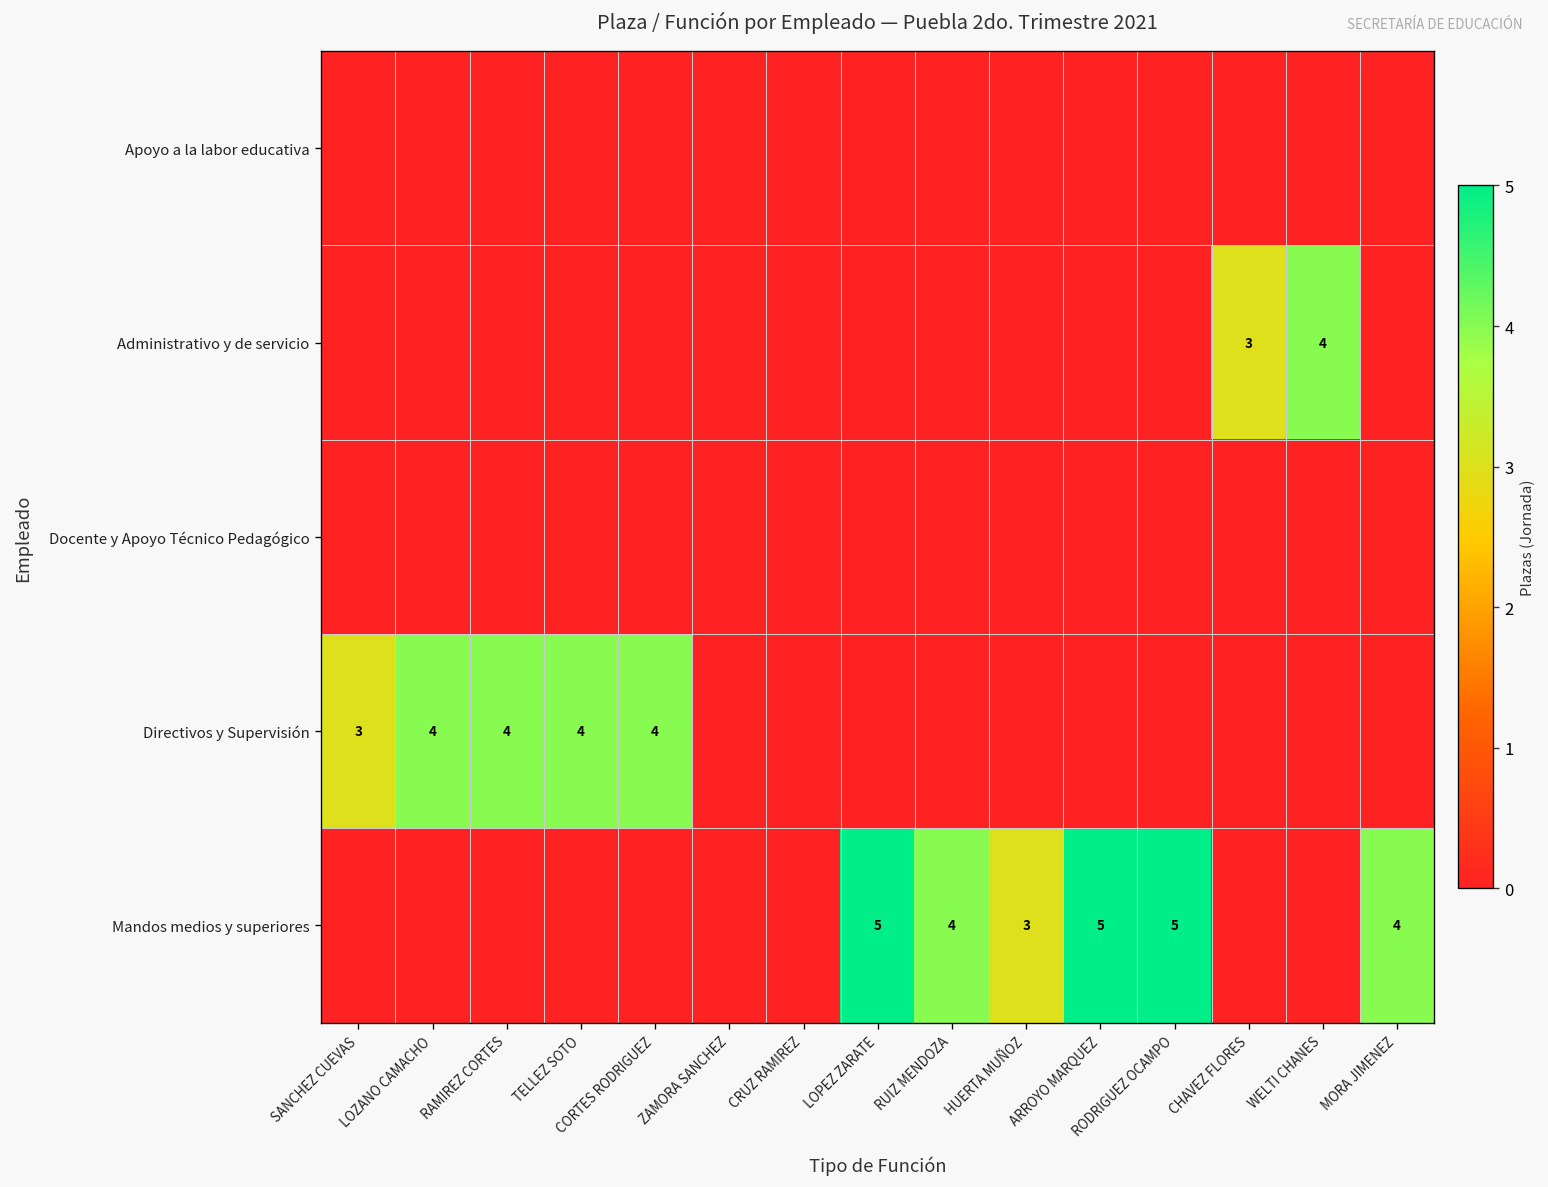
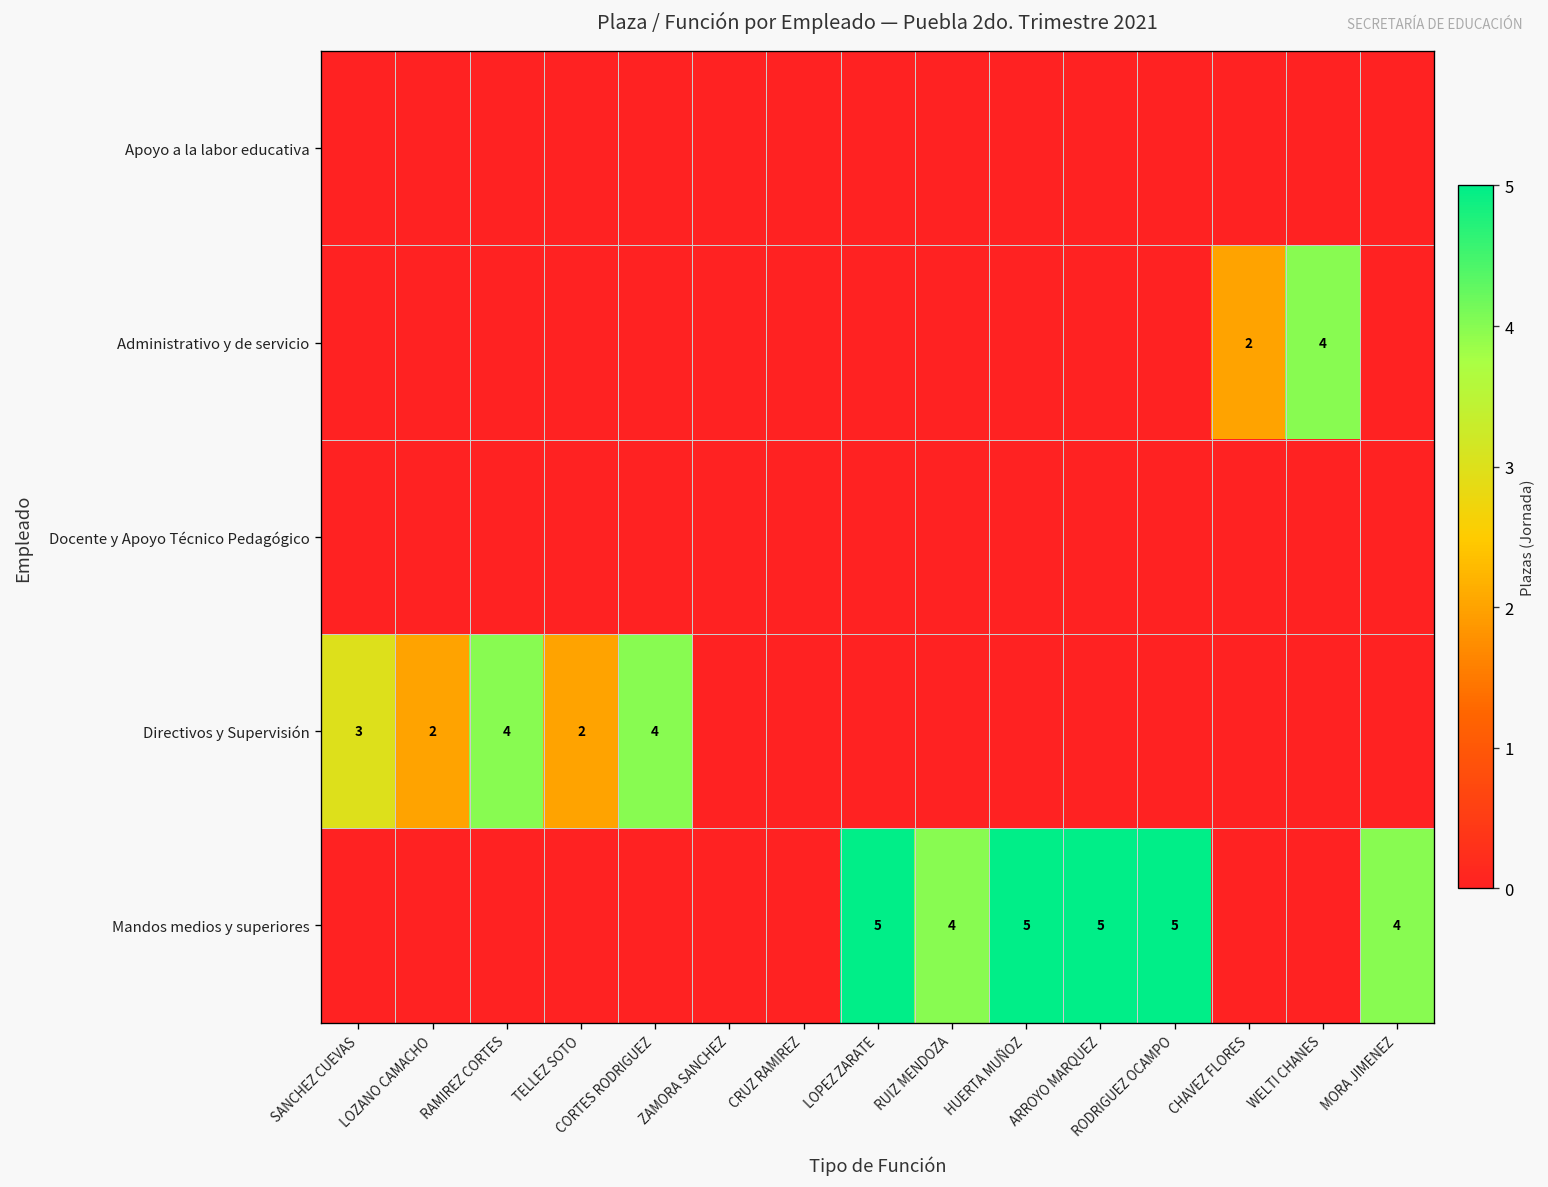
  {
    "Administrativo y de servicio": {
-     "CHAVEZ FLORES": 3,
+     "CHAVEZ FLORES": 2,
      "WELTI CHANES": 4
    },
    "Directivos y Supervisión": {
      "SANCHEZ CUEVAS": 3,
-     "LOZANO CAMACHO": 4,
+     "LOZANO CAMACHO": 2,
      "RAMIREZ CORTES": 4,
-     "TELLEZ SOTO": 4,
+     "TELLEZ SOTO": 2,
      "CORTES RODRIGUEZ": 4
    },
    "Mandos medios y superiores": {
      "LOPEZ ZARATE": 5,
      "RUIZ MENDOZA": 4,
-     "HUERTA MUÑOZ": 3,
+     "HUERTA MUÑOZ": 5,
      "ARROYO MARQUEZ": 5,
      "RODRIGUEZ OCAMPO": 5,
      "MORA JIMENEZ": 4
    }
  }
